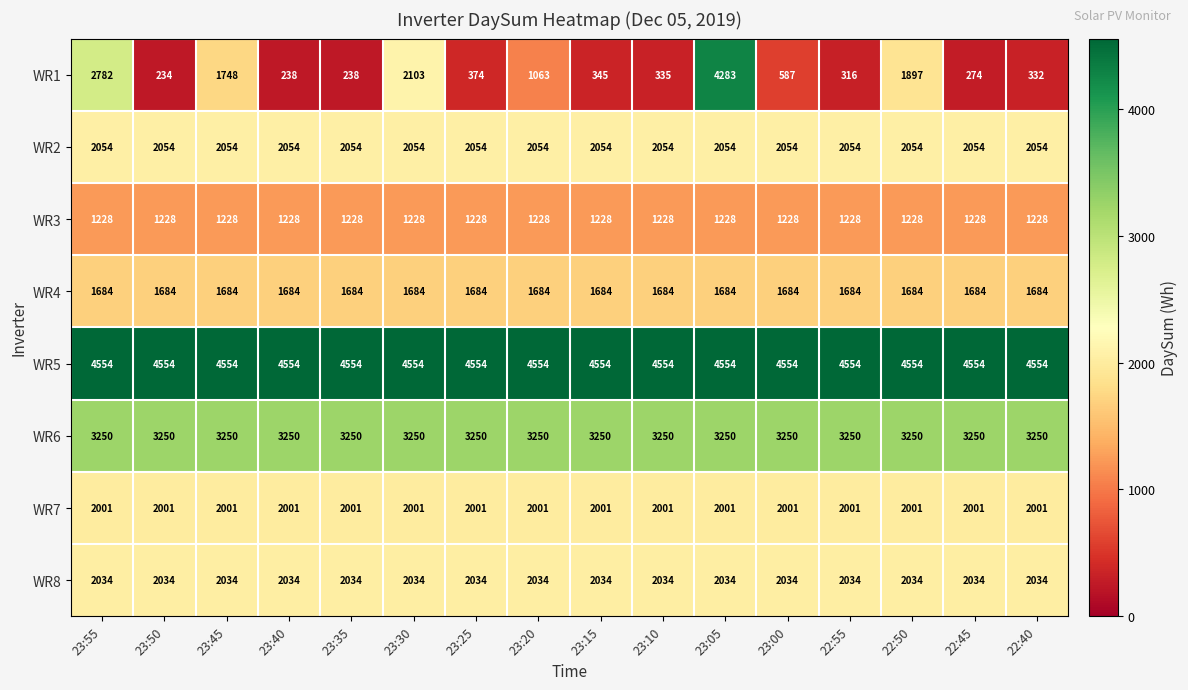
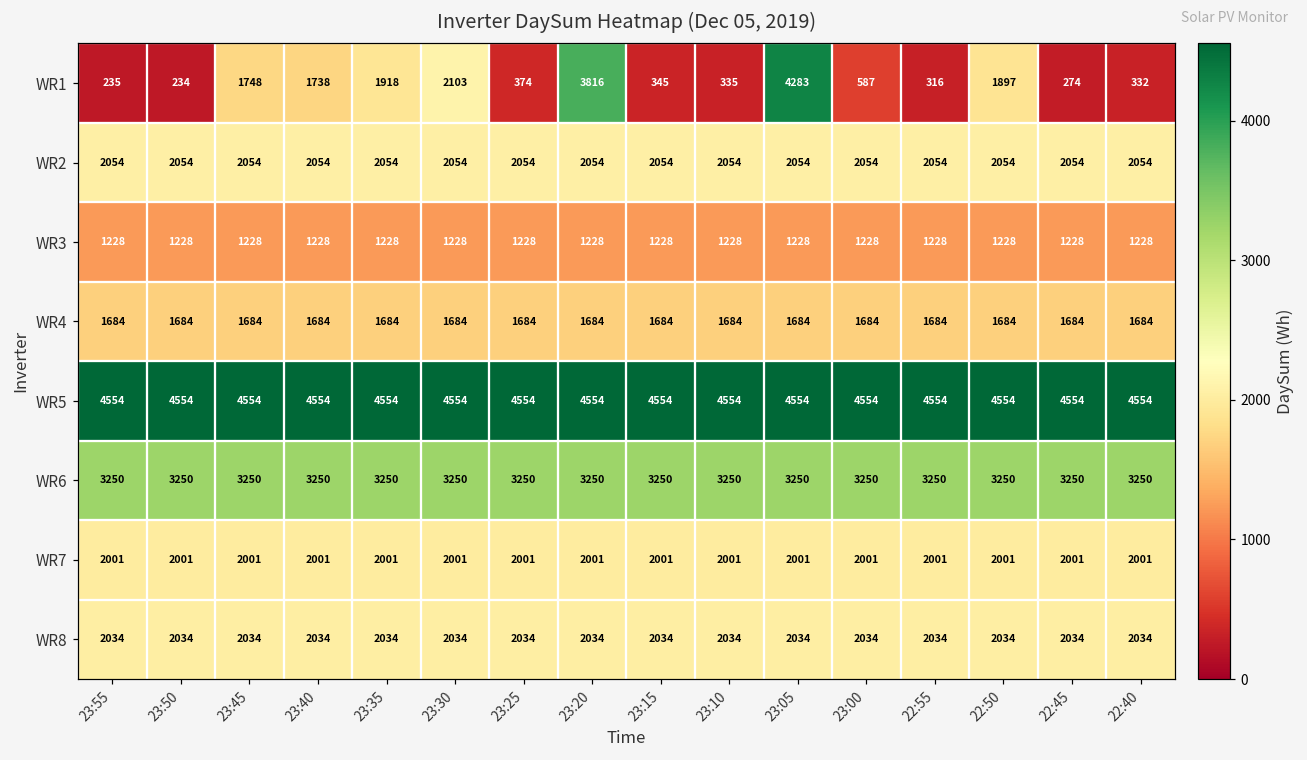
  {
    "WR1": {
-     "23:55": 2782,
+     "23:55": 235,
      "23:50": 234,
      "23:45": 1748,
-     "23:40": 238,
-     "23:35": 238,
+     "23:40": 1738,
+     "23:35": 1918,
      "23:30": 2103,
      "23:25": 374,
-     "23:20": 1063,
+     "23:20": 3816,
      "23:15": 345,
      "23:10": 335,
      "23:05": 4283,
      "23:00": 587,
      "22:55": 316,
      "22:50": 1897,
      "22:45": 274,
      "22:40": 332
    },
    "WR2": {
      "23:55": 2054,
      "23:50": 2054,
      "23:45": 2054,
      "23:40": 2054,
      "23:35": 2054,
      "23:30": 2054,
      "23:25": 2054,
      "23:20": 2054,
      "23:15": 2054,
      "23:10": 2054,
      "23:05": 2054,
      "23:00": 2054,
      "22:55": 2054,
      "22:50": 2054,
      "22:45": 2054,
      "22:40": 2054
    },
    "WR3": {
      "23:55": 1228,
      "23:50": 1228,
      "23:45": 1228,
      "23:40": 1228,
      "23:35": 1228,
      "23:30": 1228,
      "23:25": 1228,
      "23:20": 1228,
      "23:15": 1228,
      "23:10": 1228,
      "23:05": 1228,
      "23:00": 1228,
      "22:55": 1228,
      "22:50": 1228,
      "22:45": 1228,
      "22:40": 1228
    },
    "WR4": {
      "23:55": 1684,
      "23:50": 1684,
      "23:45": 1684,
      "23:40": 1684,
      "23:35": 1684,
      "23:30": 1684,
      "23:25": 1684,
      "23:20": 1684,
      "23:15": 1684,
      "23:10": 1684,
      "23:05": 1684,
      "23:00": 1684,
      "22:55": 1684,
      "22:50": 1684,
      "22:45": 1684,
      "22:40": 1684
    },
    "WR5": {
      "23:55": 4554,
      "23:50": 4554,
      "23:45": 4554,
      "23:40": 4554,
      "23:35": 4554,
      "23:30": 4554,
      "23:25": 4554,
      "23:20": 4554,
      "23:15": 4554,
      "23:10": 4554,
      "23:05": 4554,
      "23:00": 4554,
      "22:55": 4554,
      "22:50": 4554,
      "22:45": 4554,
      "22:40": 4554
    },
    "WR6": {
      "23:55": 3250,
      "23:50": 3250,
      "23:45": 3250,
      "23:40": 3250,
      "23:35": 3250,
      "23:30": 3250,
      "23:25": 3250,
      "23:20": 3250,
      "23:15": 3250,
      "23:10": 3250,
      "23:05": 3250,
      "23:00": 3250,
      "22:55": 3250,
      "22:50": 3250,
      "22:45": 3250,
      "22:40": 3250
    },
    "WR7": {
      "23:55": 2001,
      "23:50": 2001,
      "23:45": 2001,
      "23:40": 2001,
      "23:35": 2001,
      "23:30": 2001,
      "23:25": 2001,
      "23:20": 2001,
      "23:15": 2001,
      "23:10": 2001,
      "23:05": 2001,
      "23:00": 2001,
      "22:55": 2001,
      "22:50": 2001,
      "22:45": 2001,
      "22:40": 2001
    },
    "WR8": {
      "23:55": 2034,
      "23:50": 2034,
      "23:45": 2034,
      "23:40": 2034,
      "23:35": 2034,
      "23:30": 2034,
      "23:25": 2034,
      "23:20": 2034,
      "23:15": 2034,
      "23:10": 2034,
      "23:05": 2034,
      "23:00": 2034,
      "22:55": 2034,
      "22:50": 2034,
      "22:45": 2034,
      "22:40": 2034
    }
  }
